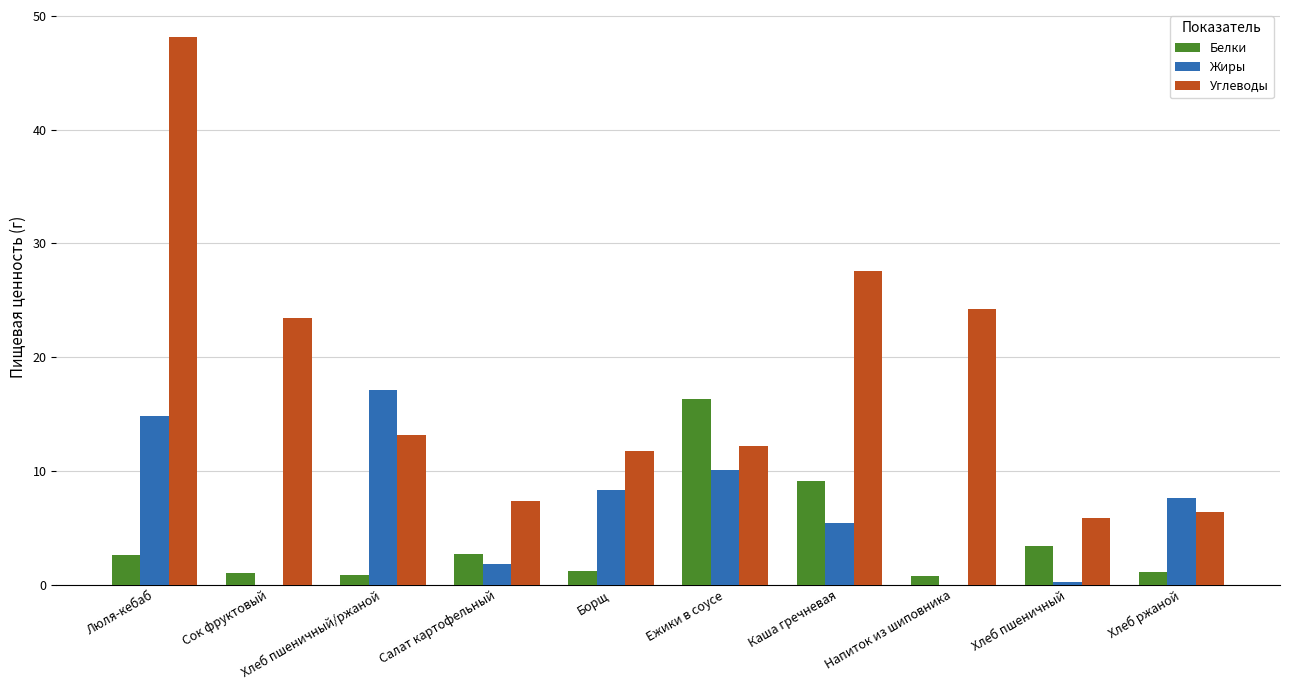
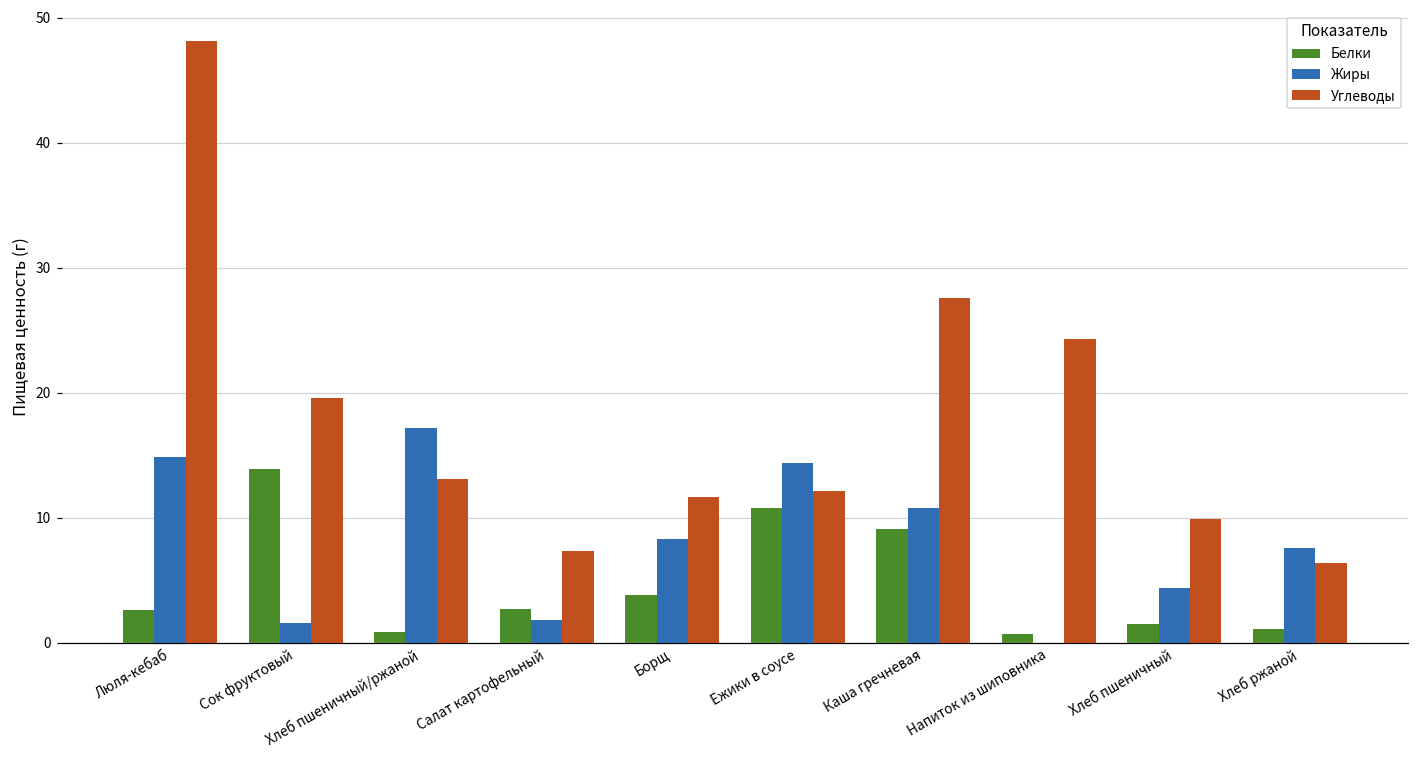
  {
    "Белки": {
      "Люля-кебаб": 2.6,
-     "Сок фруктовый": 1.0,
+     "Сок фруктовый": 13.9,
      "Хлеб пшеничный/ржаной": 0.9,
      "Салат картофельный": 2.7,
-     "Борщ": 1.2,
-     "Ежики в соусе": 16.3,
+     "Борщ": 3.8,
+     "Ежики в соусе": 10.8,
      "Каша гречневая": 9.1,
      "Напиток из шиповника": 0.7,
-     "Хлеб пшеничный": 3.4,
+     "Хлеб пшеничный": 1.5,
      "Хлеб ржаной": 1.1
    },
    "Жиры": {
      "Люля-кебаб": 14.8,
-     "Сок фруктовый": 0.0,
+     "Сок фруктовый": 1.6,
      "Хлеб пшеничный/ржаной": 17.2,
      "Салат картофельный": 1.8,
      "Борщ": 8.4,
-     "Ежики в соусе": 10.1,
-     "Каша гречневая": 5.4,
+     "Ежики в соусе": 14.4,
+     "Каша гречневая": 10.8,
      "Напиток из шиповника": 0.0,
-     "Хлеб пшеничный": 0.2,
+     "Хлеб пшеничный": 4.4,
      "Хлеб ржаной": 7.6
    },
    "Углеводы": {
      "Люля-кебаб": 48.1,
-     "Сок фруктовый": 23.4,
+     "Сок фруктовый": 19.6,
      "Хлеб пшеничный/ржаной": 13.1,
      "Салат картофельный": 7.3,
      "Борщ": 11.7,
      "Ежики в соусе": 12.2,
      "Каша гречневая": 27.6,
      "Напиток из шиповника": 24.3,
-     "Хлеб пшеничный": 5.9,
+     "Хлеб пшеничный": 9.9,
      "Хлеб ржаной": 6.4
    }
  }
